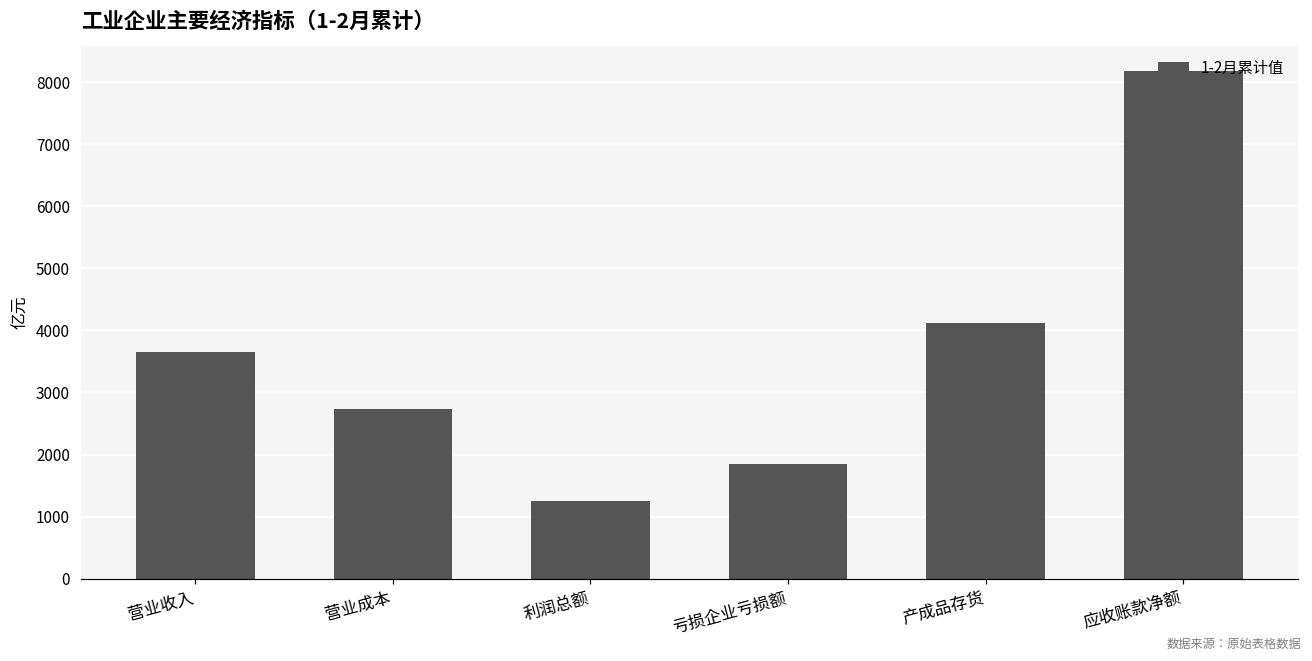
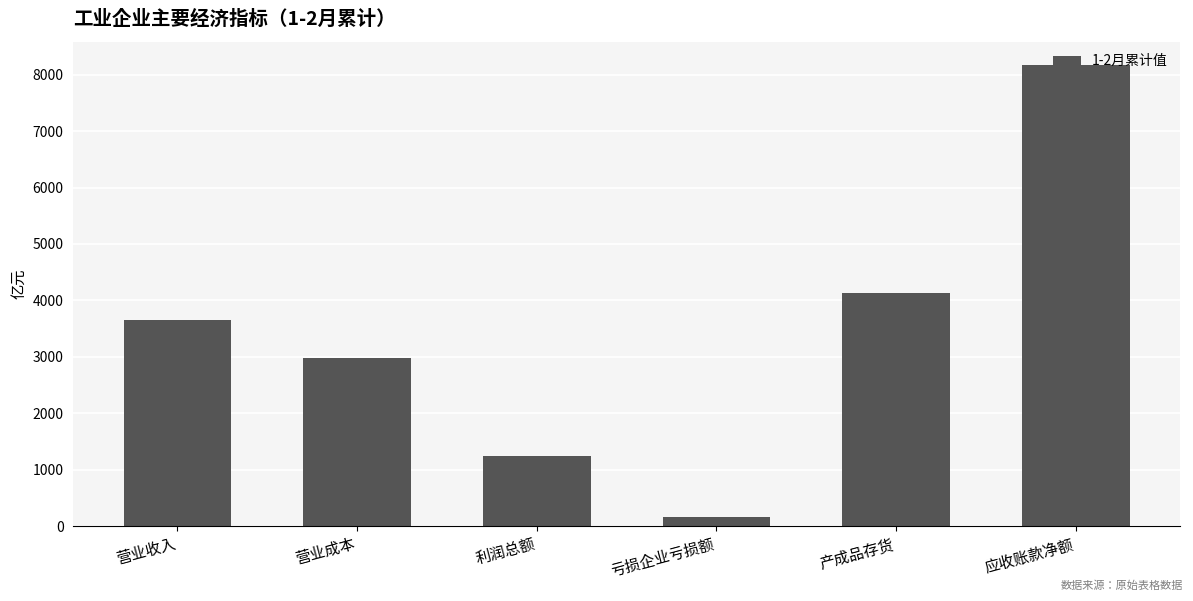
  {
    "营业收入": 3600,
-   "营业成本": 2700,
+   "营业成本": 3000,
    "利润总额": 1300,
-   "亏损企业亏损额": 1800,
+   "亏损企业亏损额": 200,
    "产成品存货": 4100,
    "应收账款净额": 8200
  }
